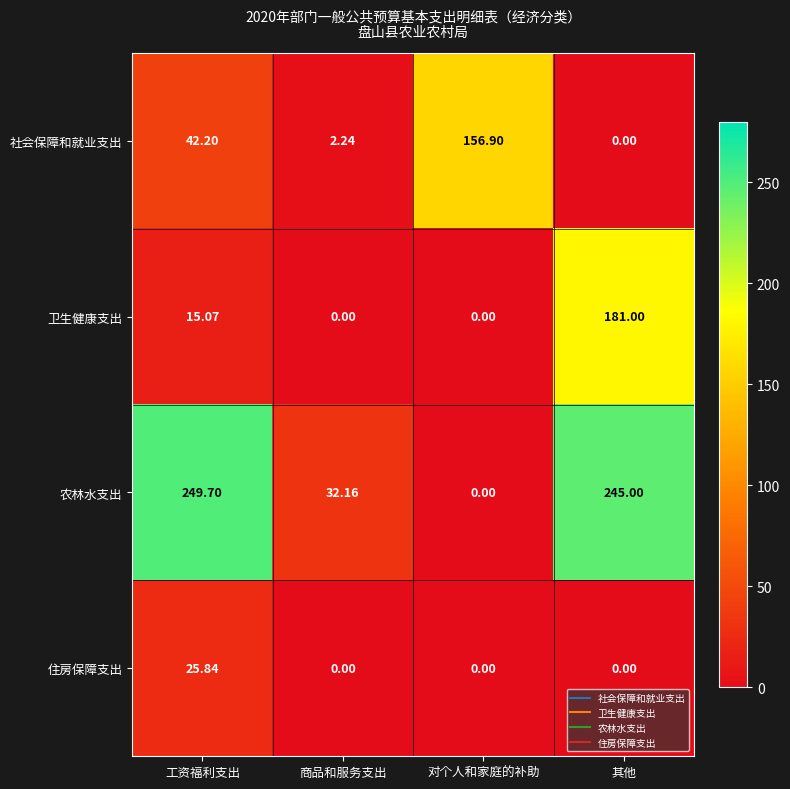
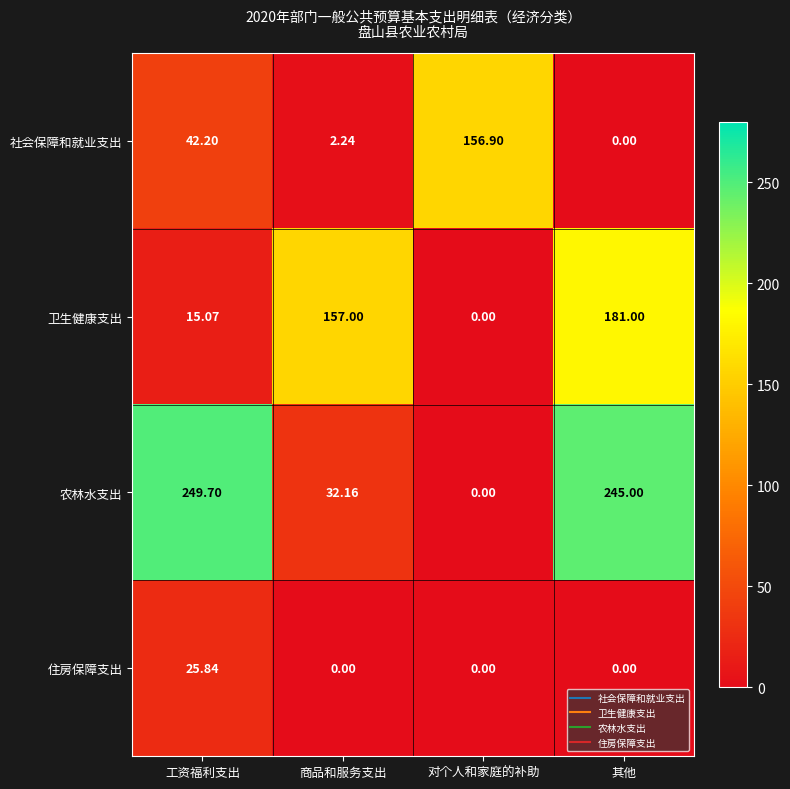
  {
    "社会保障和就业支出": {
      "工资福利支出": 42.20,
      "商品和服务支出": 2.24,
      "对个人和家庭的补助": 156.90,
      "其他": 0.00
    },
    "卫生健康支出": {
      "工资福利支出": 15.07,
-     "商品和服务支出": 0.00,
+     "商品和服务支出": 157.00,
      "对个人和家庭的补助": 0.00,
      "其他": 181.00
    },
    "农林水支出": {
      "工资福利支出": 249.70,
      "商品和服务支出": 32.16,
      "对个人和家庭的补助": 0.00,
      "其他": 245.00
    },
    "住房保障支出": {
      "工资福利支出": 25.84,
      "商品和服务支出": 0.00,
      "对个人和家庭的补助": 0.00,
      "其他": 0.00
    }
  }
